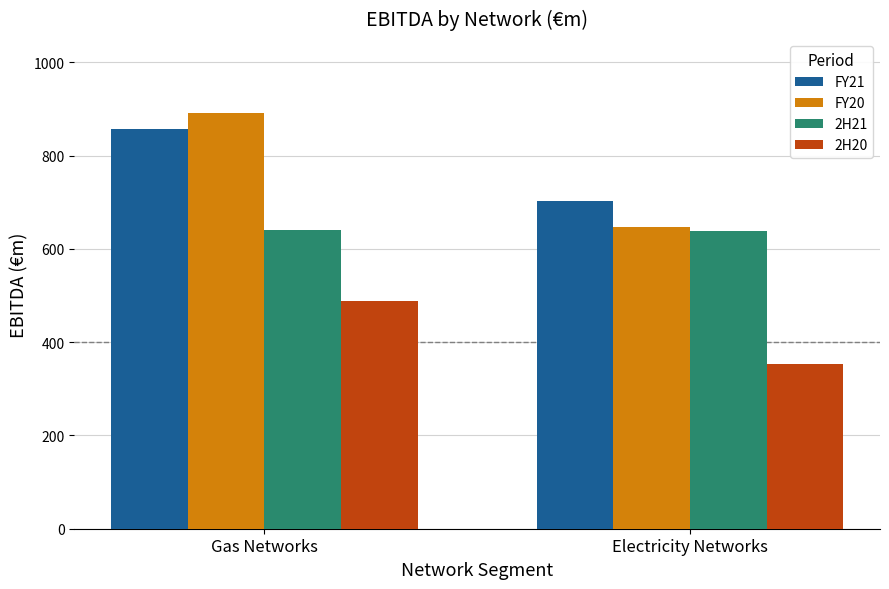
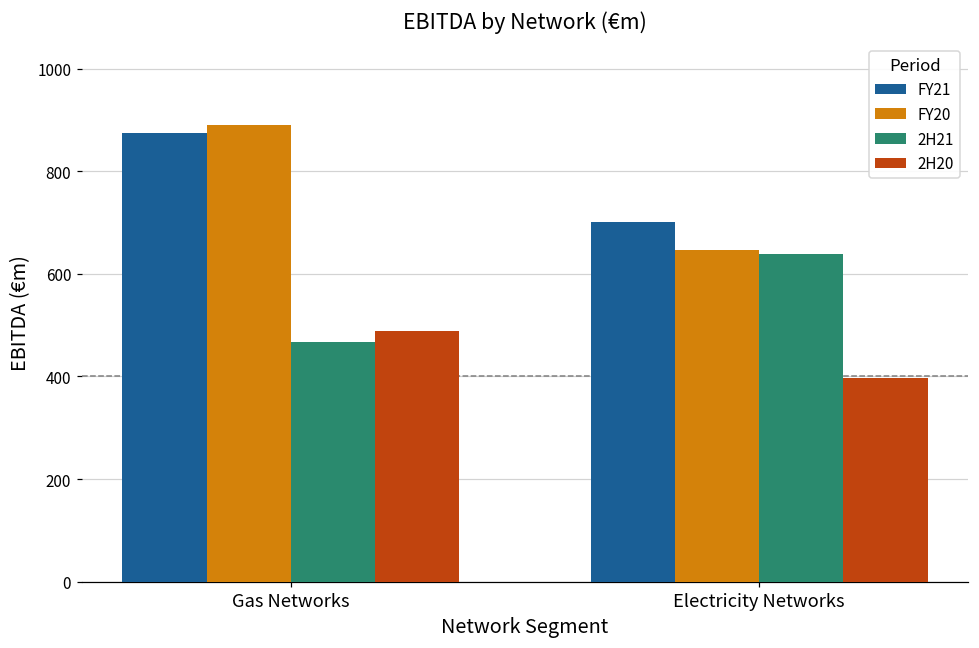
  {
    "FY21": {
-     "Gas Networks": 860,
+     "Gas Networks": 880,
      "Electricity Networks": 700
    },
    "FY20": {
      "Gas Networks": 890,
      "Electricity Networks": 650
    },
    "2H21": {
-     "Gas Networks": 640,
+     "Gas Networks": 470,
      "Electricity Networks": 640
    },
    "2H20": {
      "Gas Networks": 490,
-     "Electricity Networks": 350
+     "Electricity Networks": 400
    }
  }
